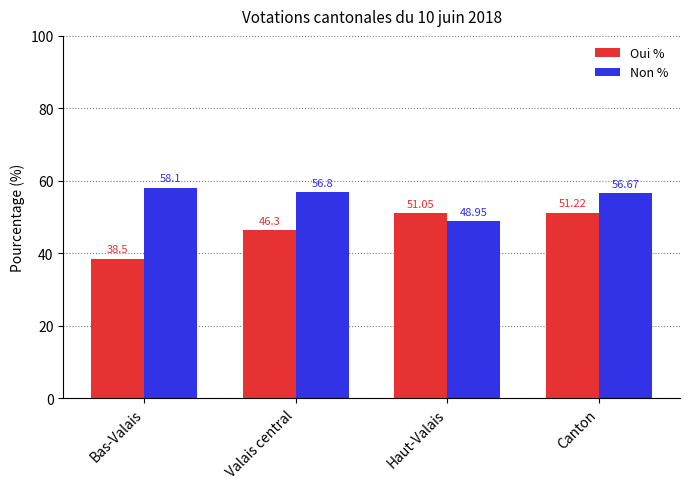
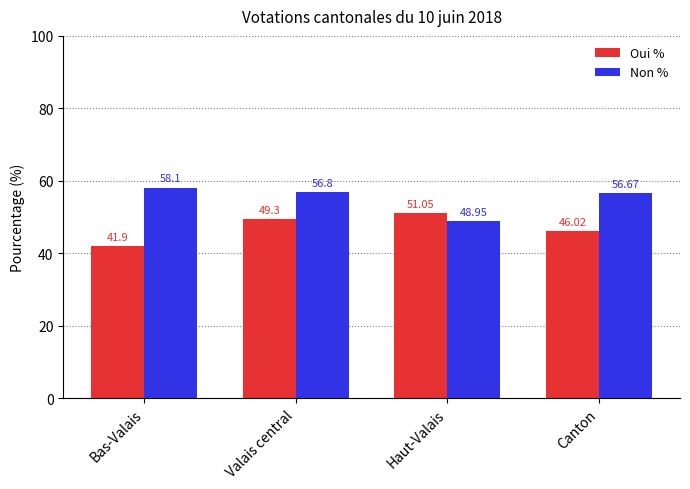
  {
    "Oui %": {
-     "Bas-Valais": 38.5,
-     "Valais central": 46.3,
+     "Bas-Valais": 41.9,
+     "Valais central": 49.3,
      "Haut-Valais": 51.05,
-     "Canton": 51.22
+     "Canton": 46.02
    },
    "Non %": {
      "Bas-Valais": 58.1,
      "Valais central": 56.8,
      "Haut-Valais": 48.95,
      "Canton": 56.67
    }
  }
